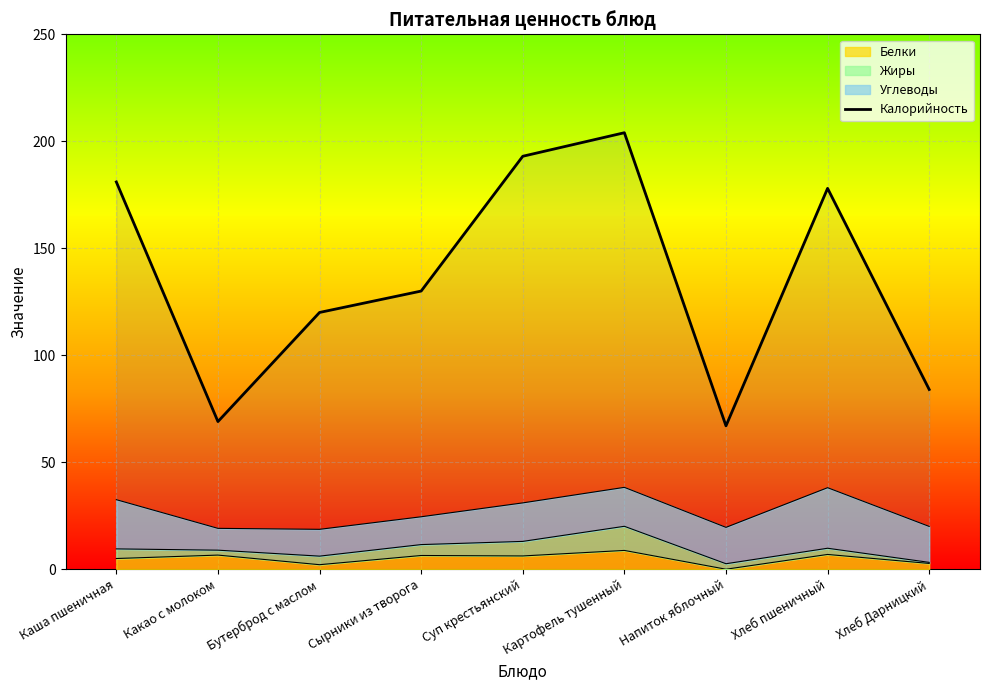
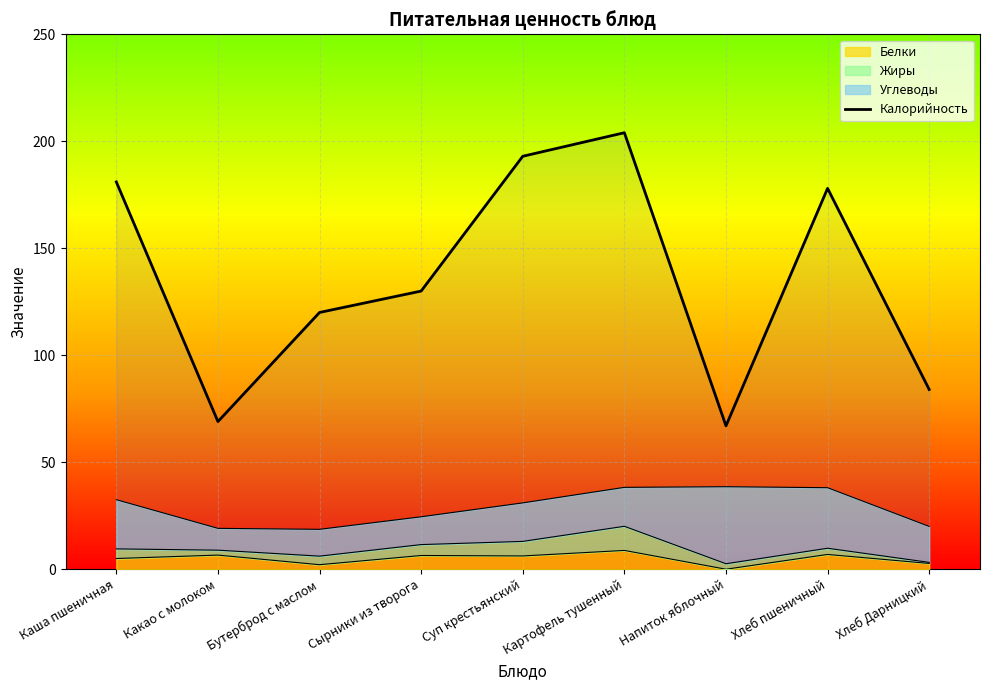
  {
    "Белки": {
      "Каша пшеничная": 5,
      "Какао с молоком": 7,
      "Бутерброд с маслом": 2,
      "Сырники из творога": 6,
      "Суп крестьянский": 6,
      "Картофель тушенный": 9,
      "Напиток яблочный": 0,
      "Хлеб пшеничный": 7
    },
    "Жиры": {
      "Каша пшеничная": 5,
      "Какао с молоком": 2,
      "Бутерброд с маслом": 4,
      "Сырники из творога": 5,
      "Суп крестьянский": 7,
      "Картофель тушенный": 11,
      "Напиток яблочный": 3,
      "Хлеб пшеничный": 3
    },
    "Углеводы": {
      "Каша пшеничная": 23,
      "Какао с молоком": 10,
      "Бутерброд с маслом": 13,
      "Сырники из творога": 13,
      "Суп крестьянский": 18,
      "Картофель тушенный": 18,
-     "Напиток яблочный": 17,
+     "Напиток яблочный": 36,
      "Хлеб пшеничный": 28,
      "Хлеб Дарницкий": 17
    },
    "Калорийность": {
      "Каша пшеничная": 181,
      "Какао с молоком": 69,
      "Бутерброд с маслом": 120,
      "Сырники из творога": 130,
      "Суп крестьянский": 193,
      "Картофель тушенный": 204,
      "Напиток яблочный": 67,
      "Хлеб пшеничный": 178,
      "Хлеб Дарницкий": 84
    }
  }
